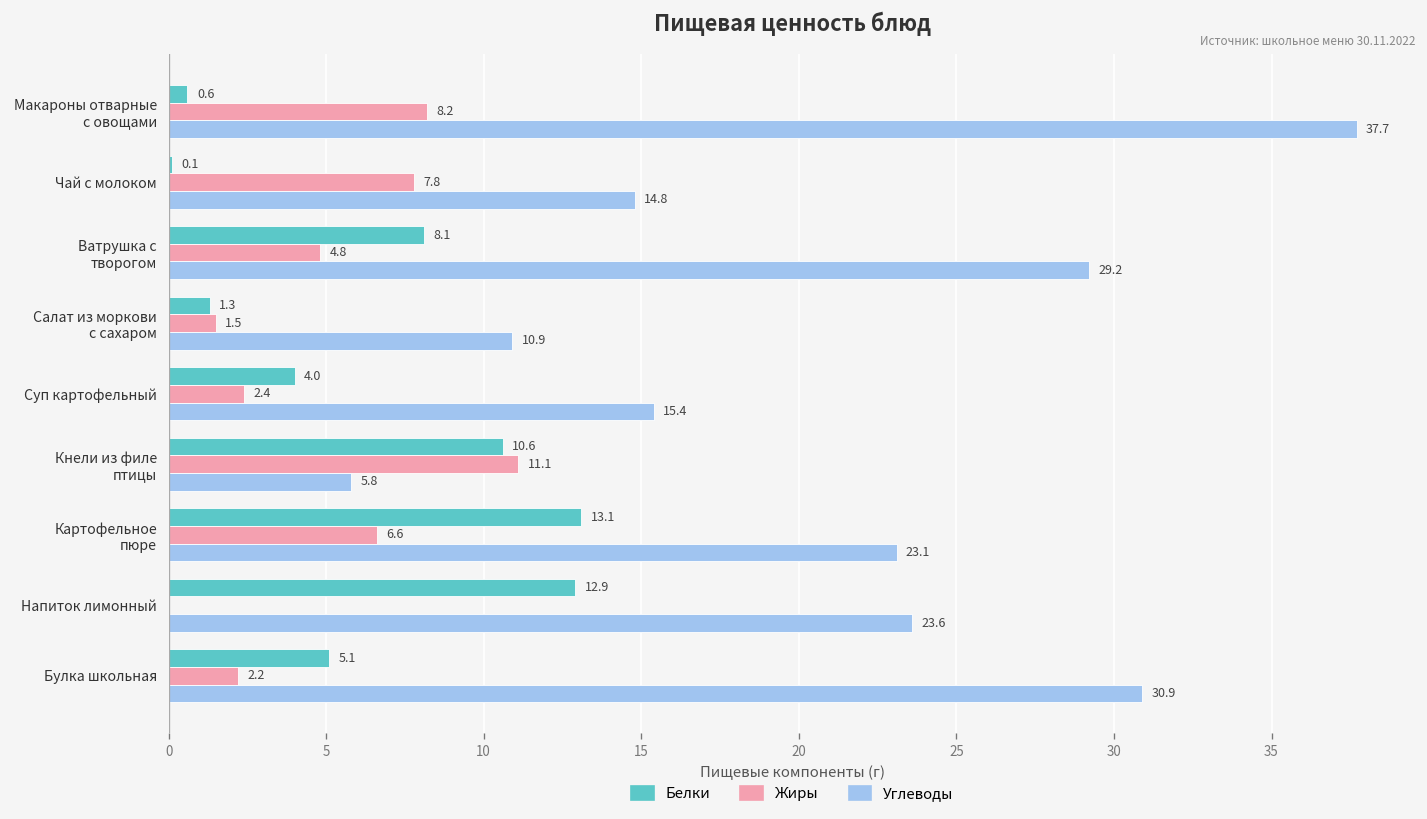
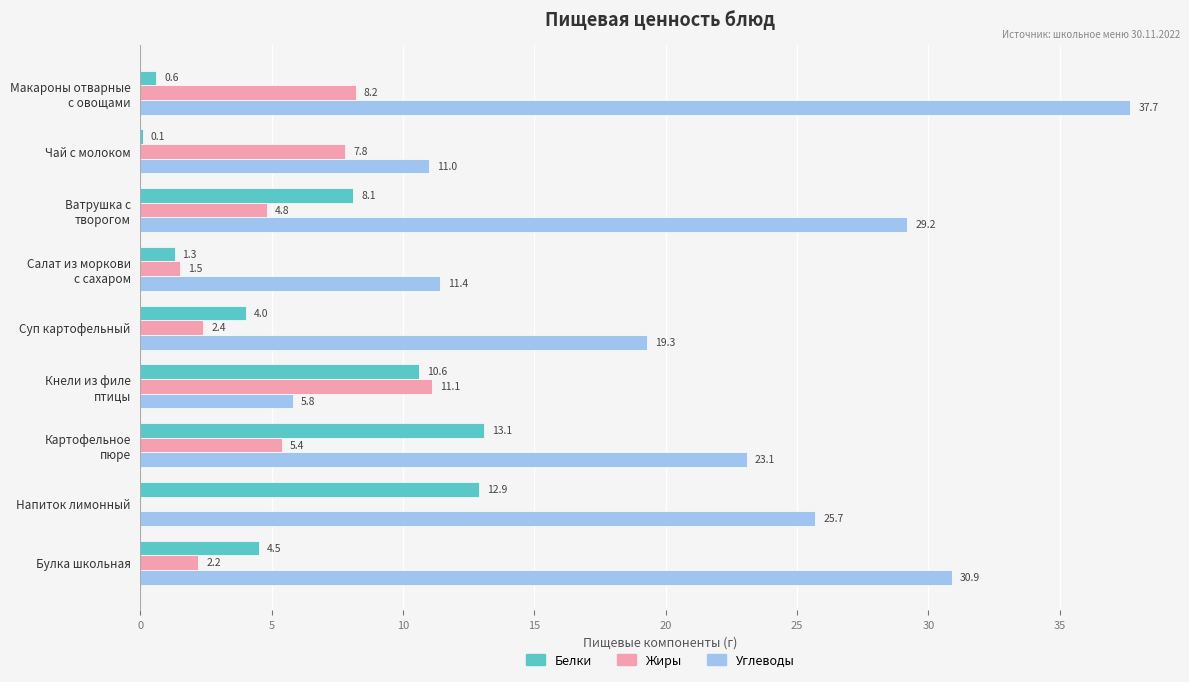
  {
    "Белки": {
      "Макароны отварные с овощами": 0.6,
      "Чай с молоком": 0.1,
      "Ватрушка с творогом": 8.1,
      "Салат из моркови с сахаром": 1.3,
      "Суп картофельный": 4.0,
      "Кнели из филе птицы": 10.6,
      "Картофельное пюре": 13.1,
      "Напиток лимонный": 12.9,
-     "Булка школьная": 5.1
+     "Булка школьная": 4.5
    },
    "Жиры": {
      "Макароны отварные с овощами": 8.2,
      "Чай с молоком": 7.8,
      "Ватрушка с творогом": 4.8,
      "Салат из моркови с сахаром": 1.5,
      "Суп картофельный": 2.4,
      "Кнели из филе птицы": 11.1,
-     "Картофельное пюре": 6.6,
+     "Картофельное пюре": 5.4,
      "Булка школьная": 2.2
    },
    "Углеводы": {
      "Макароны отварные с овощами": 37.7,
-     "Чай с молоком": 14.8,
+     "Чай с молоком": 11.0,
      "Ватрушка с творогом": 29.2,
-     "Салат из моркови с сахаром": 10.9,
-     "Суп картофельный": 15.4,
+     "Салат из моркови с сахаром": 11.4,
+     "Суп картофельный": 19.3,
      "Кнели из филе птицы": 5.8,
      "Картофельное пюре": 23.1,
-     "Напиток лимонный": 23.6,
+     "Напиток лимонный": 25.7,
      "Булка школьная": 30.9
    }
  }
